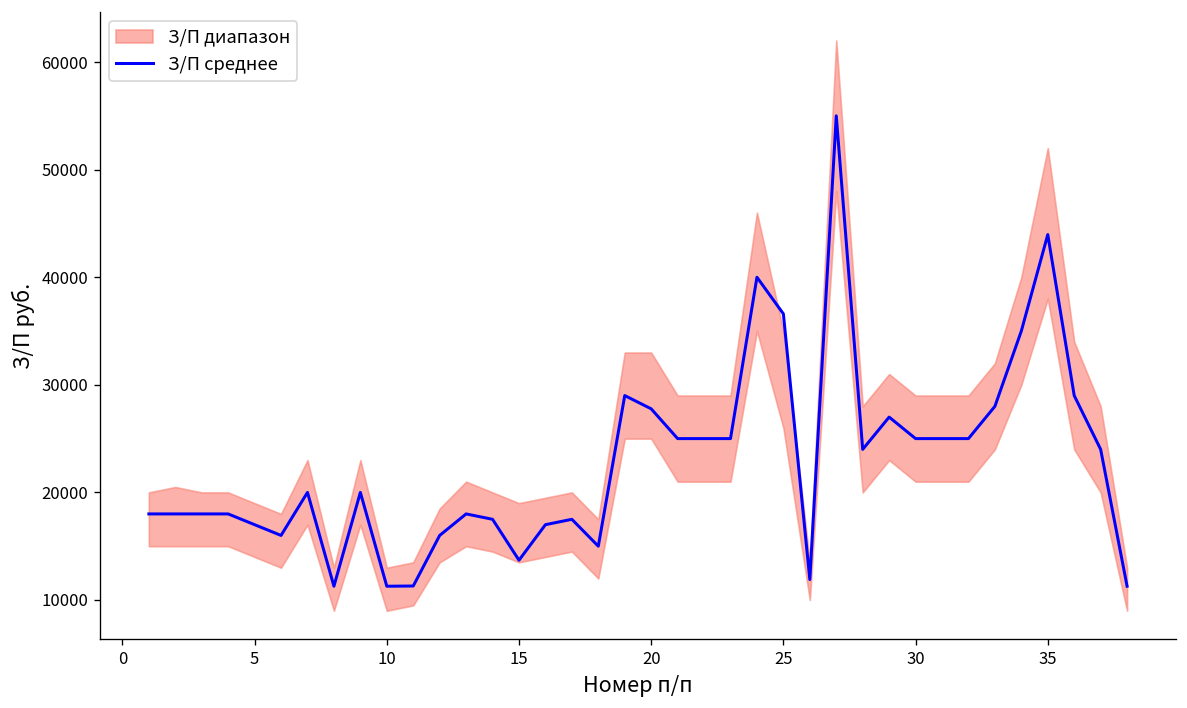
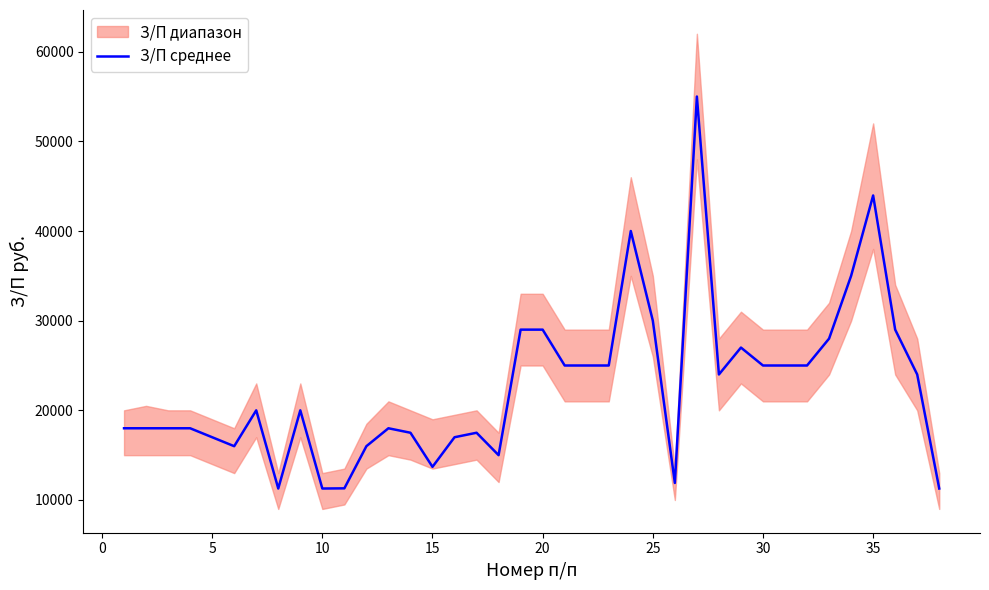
  {
    "З/П среднее": {
      "5": 17000,
      "10": 11000,
      "15": 14000,
-     "20": 28000,
-     "25": 37000,
+     "20": 29000,
+     "25": 30000,
      "30": 25000,
      "35": 44000
    }
  }
